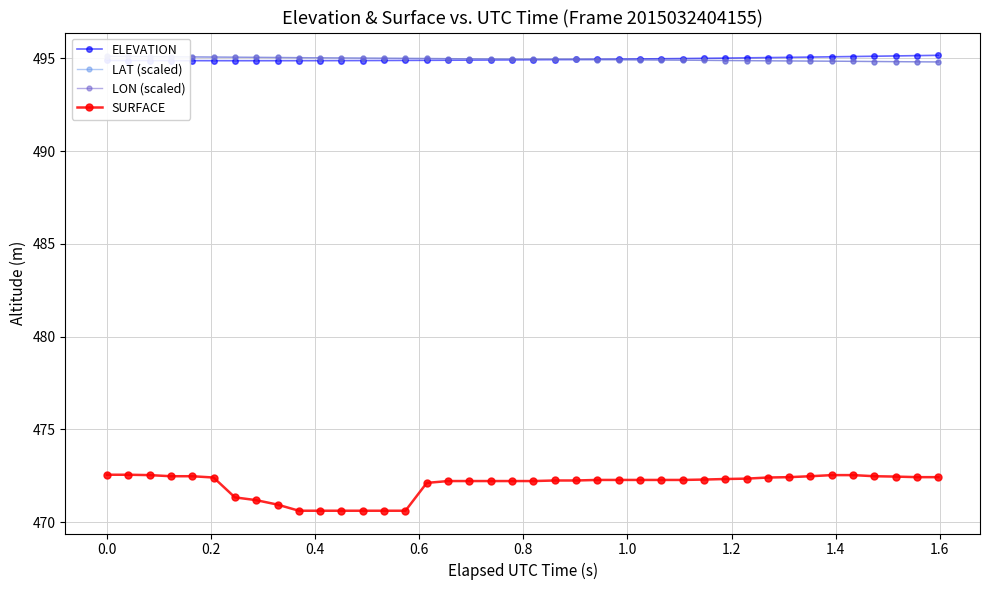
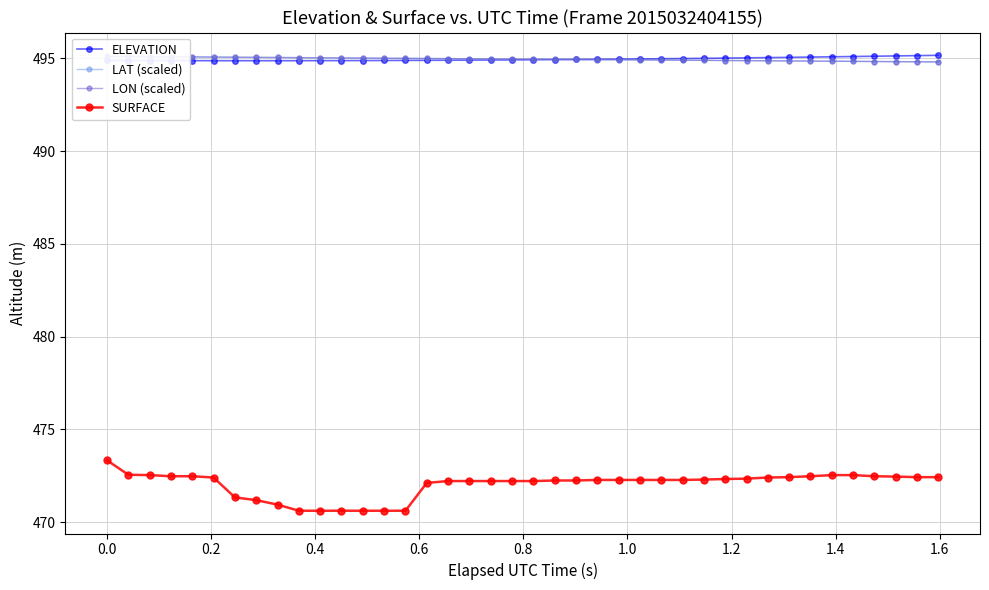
  {
    "SURFACE": {
-     "0.0": 472.6
+     "0.0": 473.3
    }
  }
